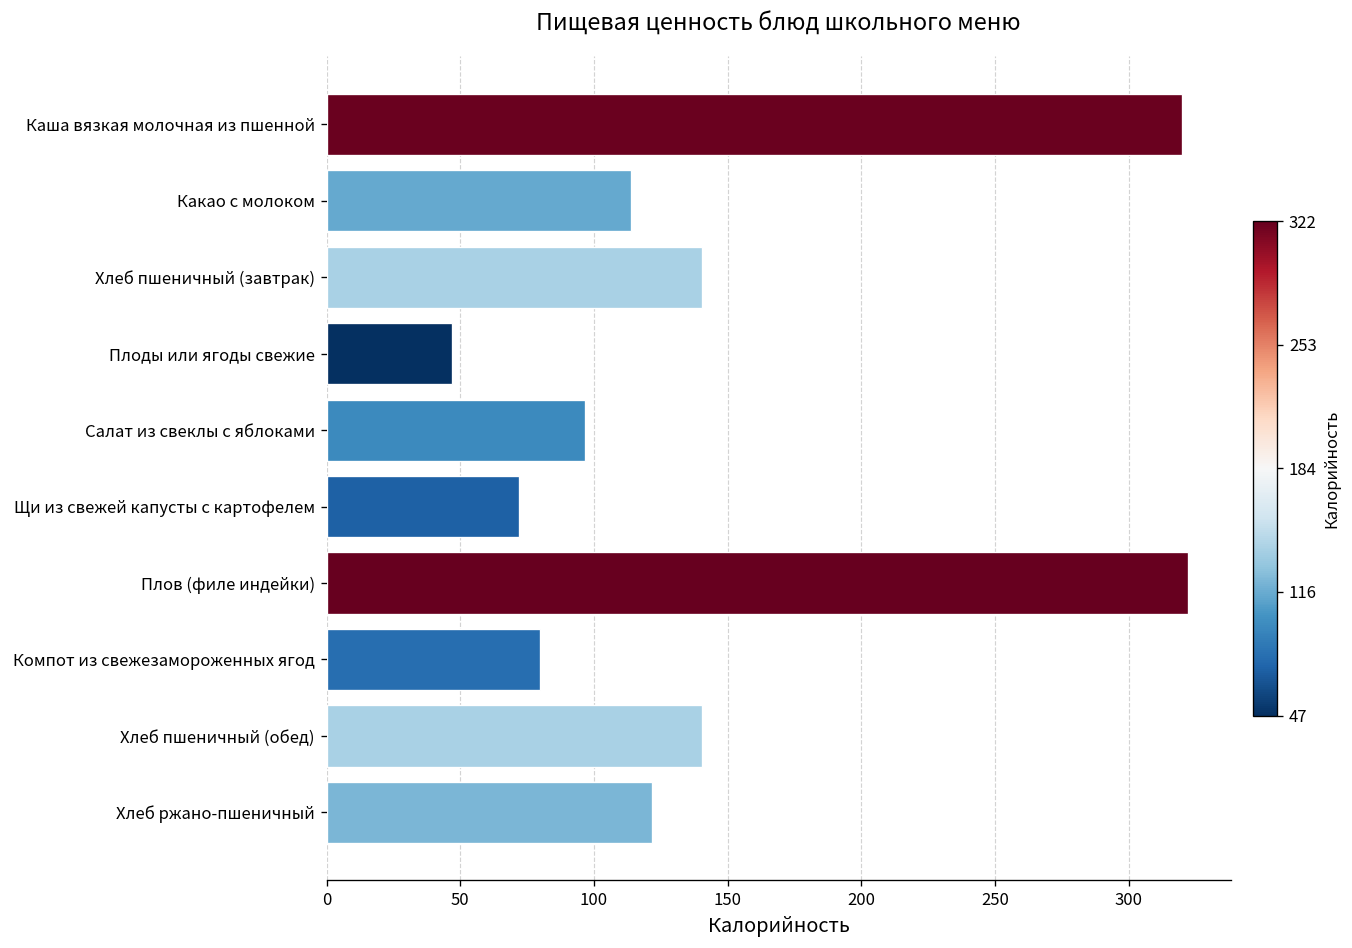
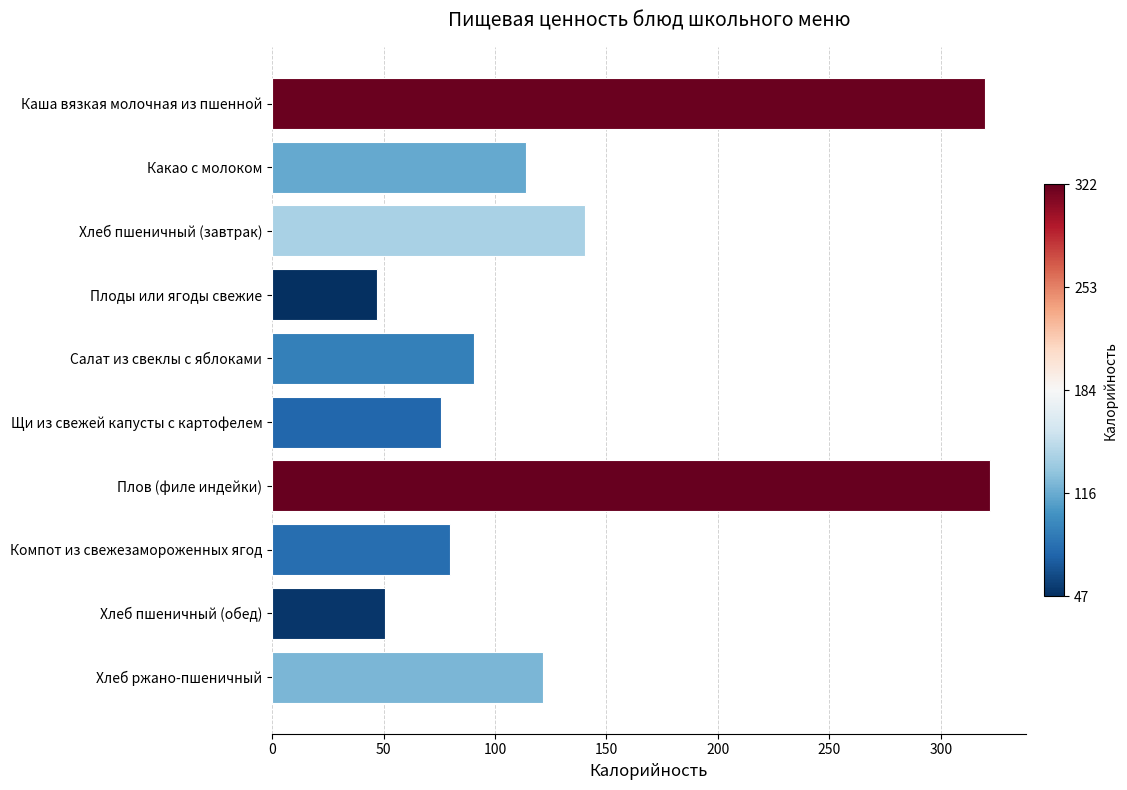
  {
    "Каша вязкая молочная из пшенной": 320,
    "Какао с молоком": 114,
    "Хлеб пшеничный (завтрак)": 140,
    "Плоды или ягоды свежие": 47,
-   "Салат из свеклы с яблоками": 97,
-   "Щи из свежей капусты с картофелем": 72,
+   "Салат из свеклы с яблоками": 91,
+   "Щи из свежей капусты с картофелем": 76,
    "Плов (филе индейки)": 322,
    "Компот из свежезамороженных ягод": 80,
-   "Хлеб пшеничный (обед)": 140,
+   "Хлеб пшеничный (обед)": 51,
    "Хлеб ржано-пшеничный": 122
  }
